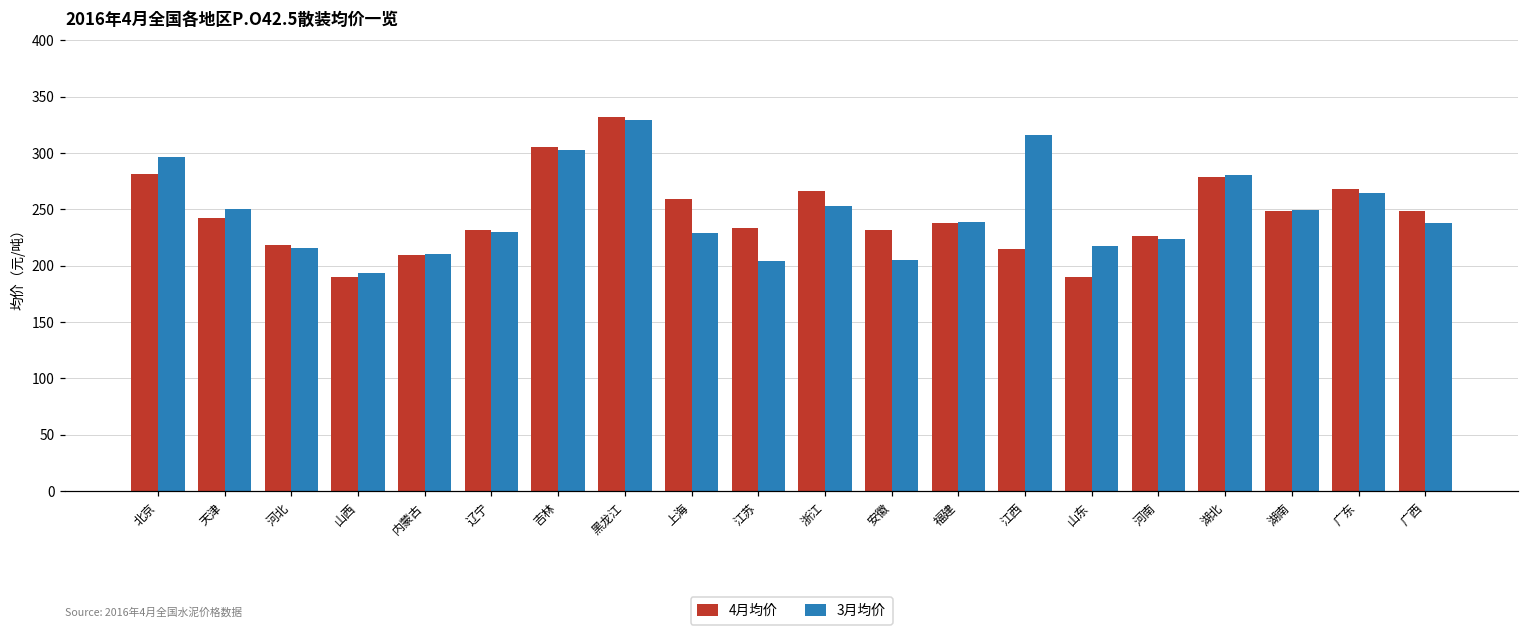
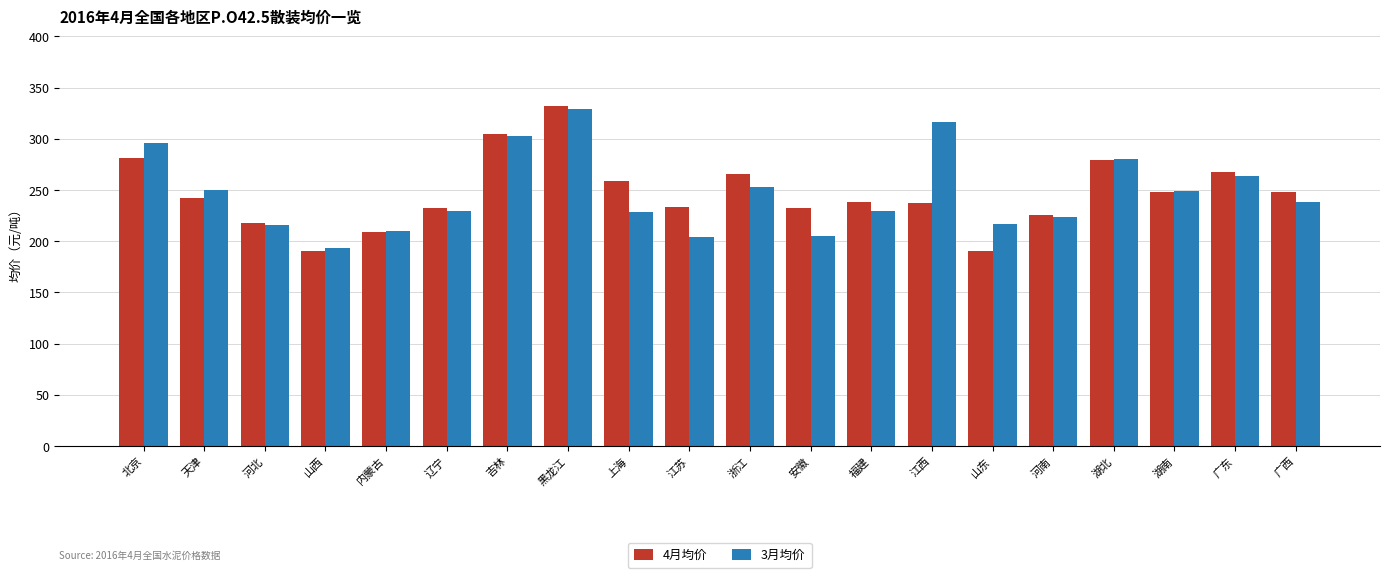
  {
    "4月均价": {
      "北京": 281,
      "天津": 242,
      "河北": 218,
      "山西": 190,
      "内蒙古": 209,
      "辽宁": 232,
      "吉林": 305,
      "黑龙江": 332,
      "上海": 259,
      "江苏": 233,
      "浙江": 266,
      "安徽": 232,
      "福建": 238,
-     "江西": 215,
+     "江西": 237,
      "山东": 190,
      "河南": 226,
      "湖北": 279,
      "湖南": 248,
      "广东": 268,
      "广西": 248
    },
    "3月均价": {
      "北京": 296,
      "天津": 250,
      "河北": 216,
      "山西": 193,
      "内蒙古": 210,
      "辽宁": 230,
      "吉林": 303,
      "黑龙江": 329,
      "上海": 229,
      "江苏": 204,
      "浙江": 253,
      "安徽": 205,
-     "福建": 239,
+     "福建": 230,
      "江西": 316,
      "山东": 217,
      "河南": 224,
      "湖北": 280,
      "湖南": 249,
      "广东": 264,
      "广西": 238
    }
  }
